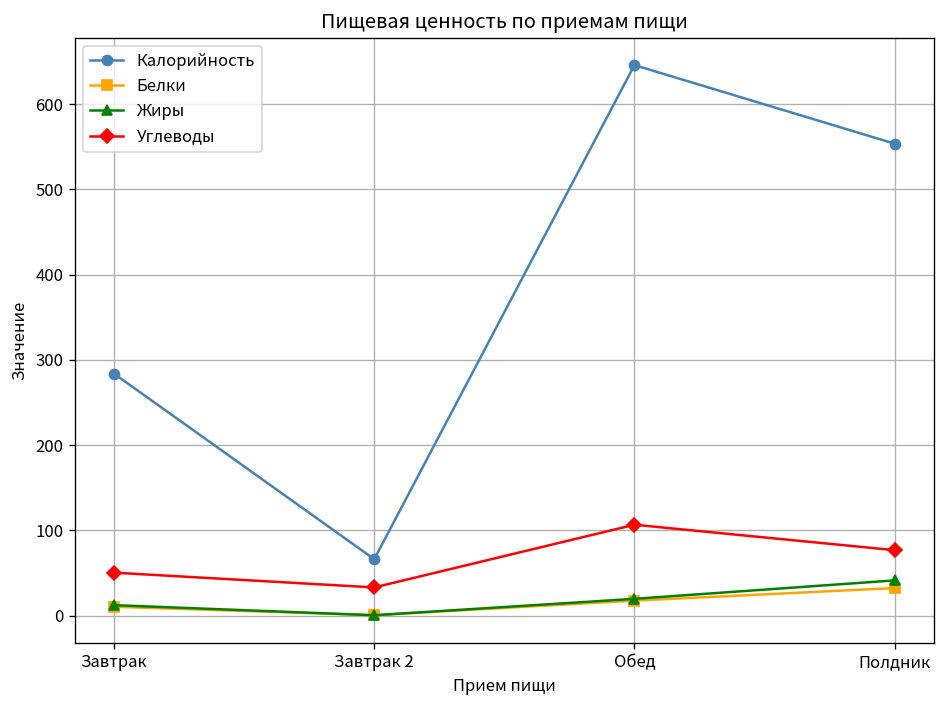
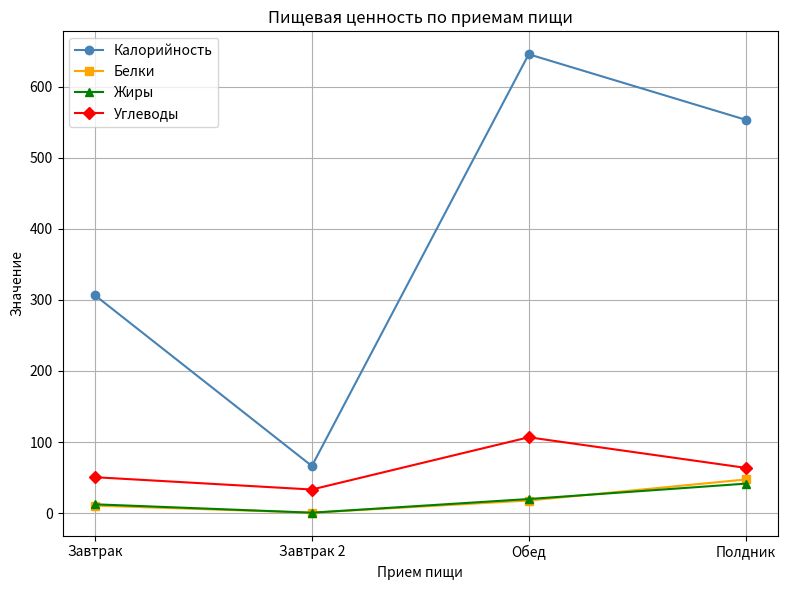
  {
    "Калорийность": {
-     "Завтрак": 280,
+     "Завтрак": 310,
      "Завтрак 2": 70,
      "Обед": 650,
      "Полдник": 550
    },
    "Белки": {
-     "Полдник": 30
+     "Полдник": 50
    },
    "Жиры": {
      "Полдник": 40
    },
    "Углеводы": {
      "Завтрак": 50,
      "Завтрак 2": 30,
      "Обед": 110,
-     "Полдник": 80
+     "Полдник": 60
    }
  }
